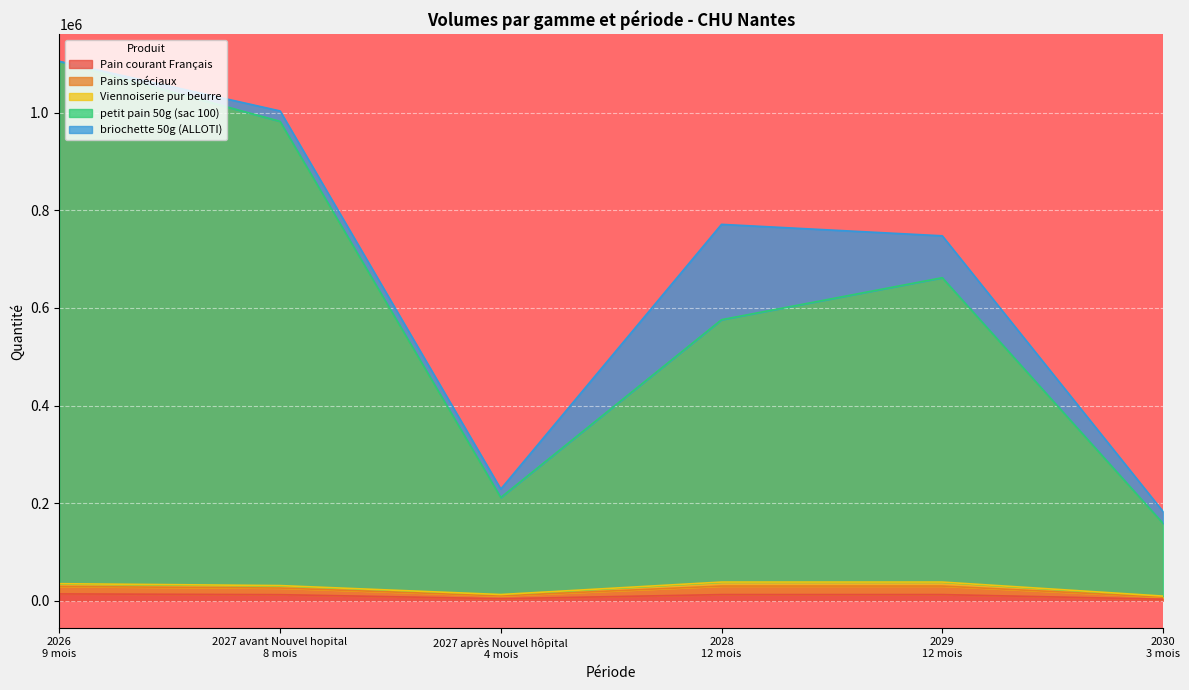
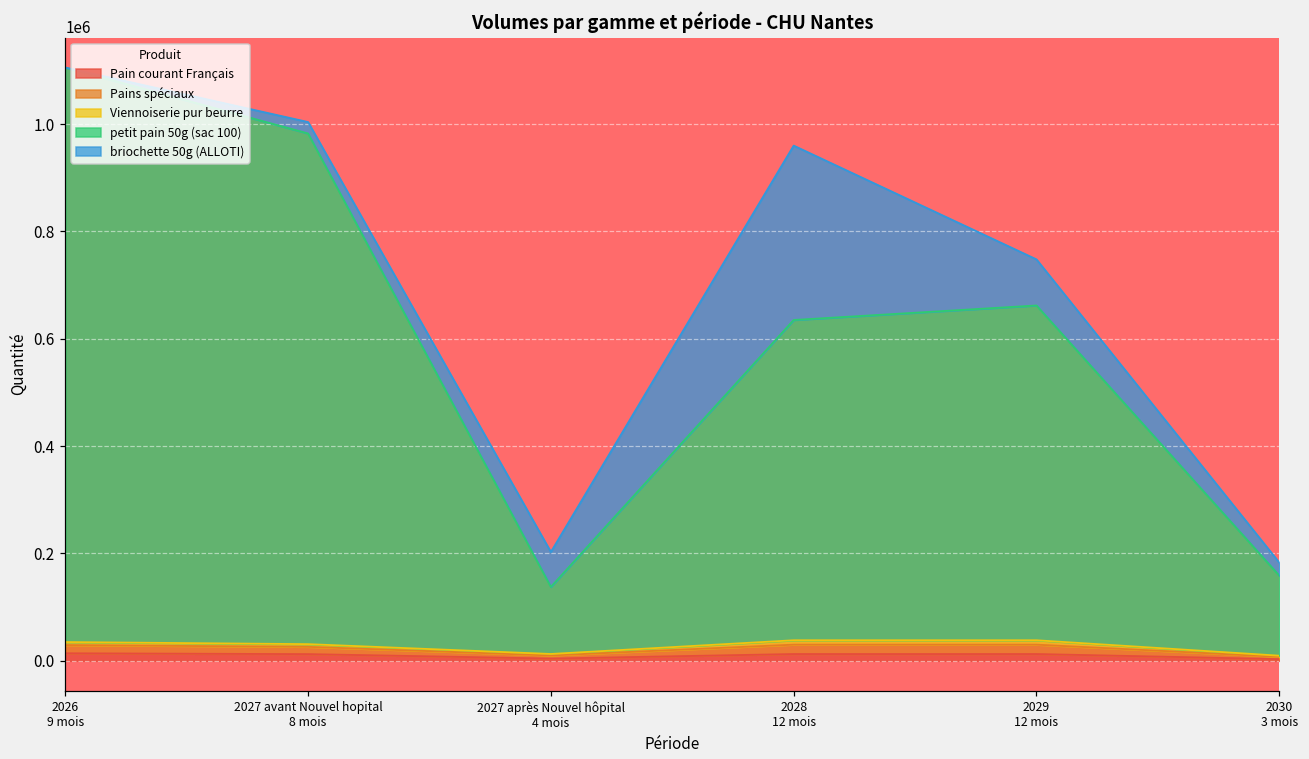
  {
    "Viennoiserie pur beurre": {
      "2026 9 mois": 10000,
      "2028 12 mois": 10000,
      "2029 12 mois": 10000
    },
    "petit pain 50g (sac 100)": {
      "2027 avant Nouvel hopital 8 mois": 950000,
-     "2027 après Nouvel hôpital 4 mois": 200000,
-     "2028 12 mois": 540000,
+     "2027 après Nouvel hôpital 4 mois": 120000,
+     "2028 12 mois": 600000,
      "2029 12 mois": 620000,
      "2030 3 mois": 150000
    },
    "briochette 50g (ALLOTI)": {
      "2027 avant Nouvel hopital 8 mois": 20000,
-     "2027 après Nouvel hôpital 4 mois": 20000,
-     "2028 12 mois": 200000,
+     "2027 après Nouvel hôpital 4 mois": 70000,
+     "2028 12 mois": 320000,
      "2029 12 mois": 90000,
      "2030 3 mois": 20000
    }
  }
